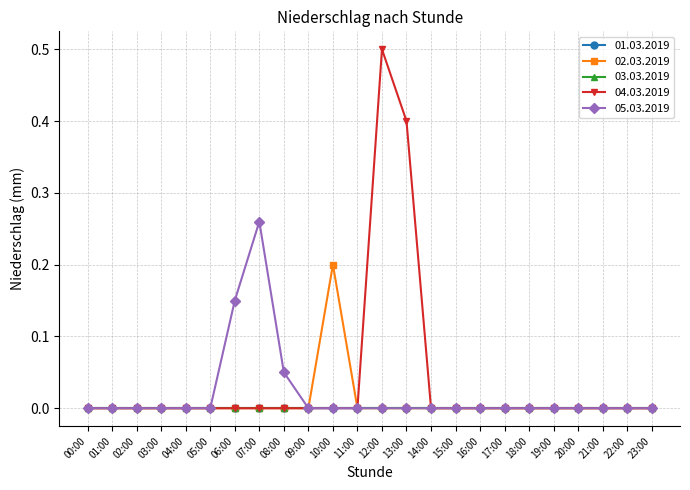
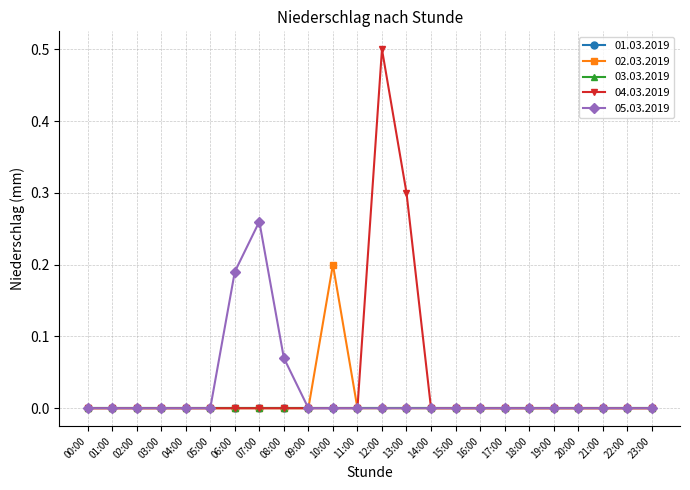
  {
    "02.03.2019": {
      "10:00": 0.20
    },
    "04.03.2019": {
      "12:00": 0.5,
-     "13:00": 0.4
+     "13:00": 0.3
    },
    "05.03.2019": {
-     "06:00": 0.15,
+     "06:00": 0.19,
      "07:00": 0.26,
-     "08:00": 0.05
+     "08:00": 0.07
    }
  }
